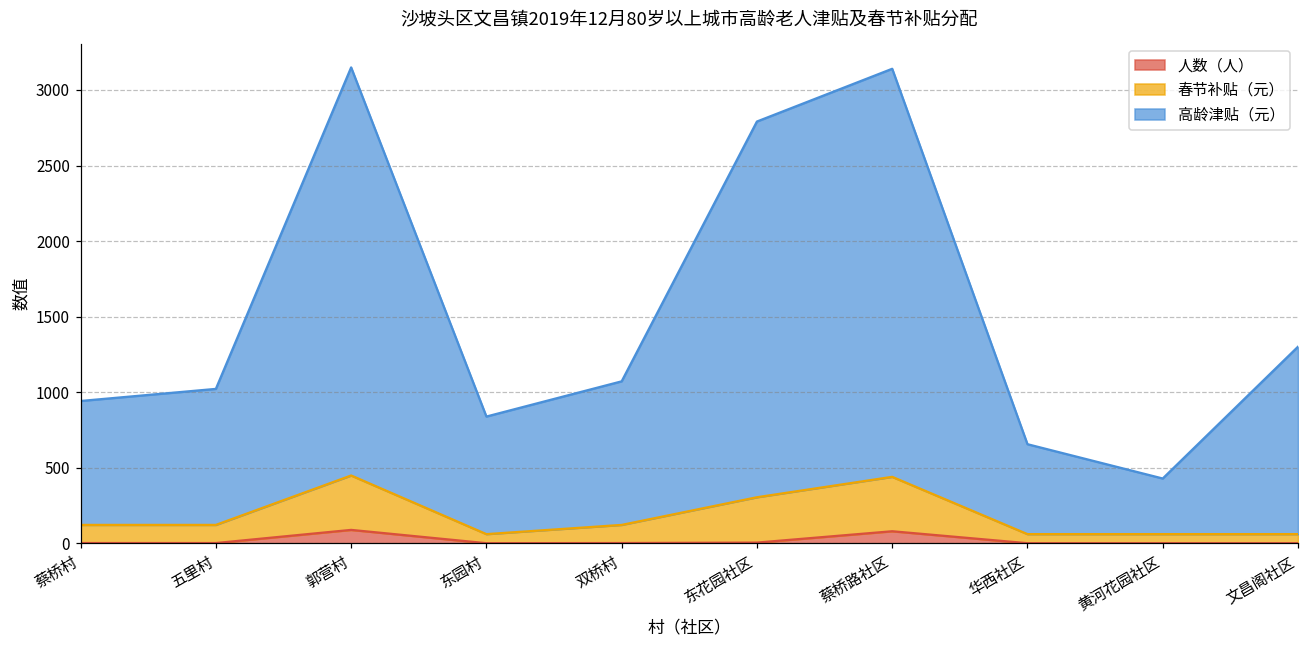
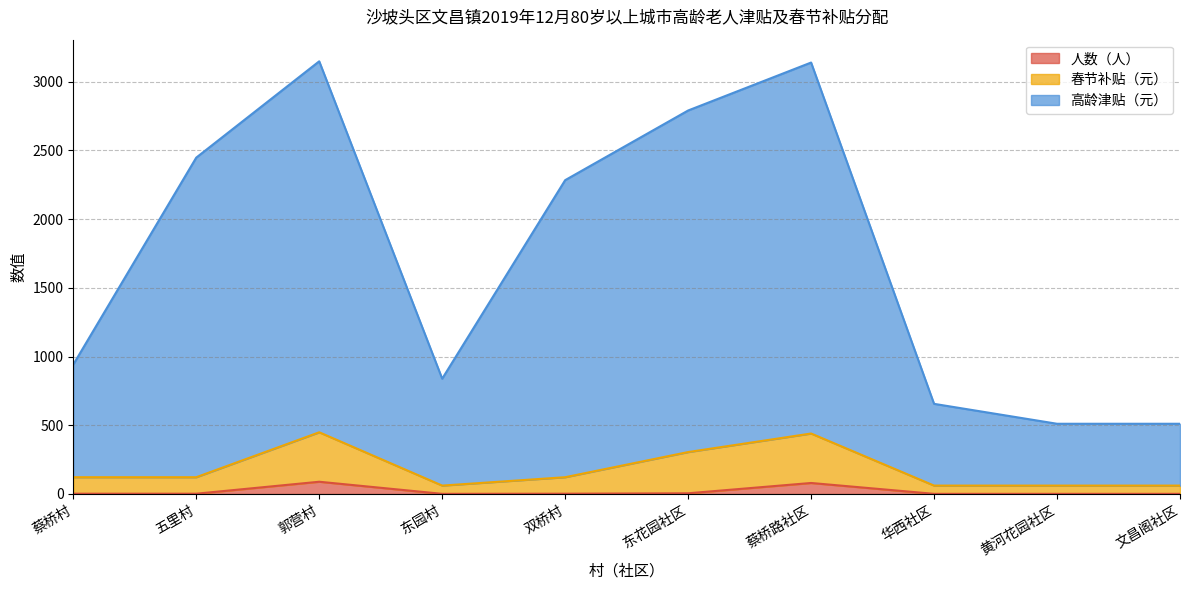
  {
    "人数（人）": {
      "蔡桥村": 0,
      "五里村": 0,
      "郭营村": 90,
      "东园村": 0,
      "双桥村": 0,
      "东花园社区": 10,
      "蔡桥路社区": 80,
      "华西社区": 0,
      "黄河花园社区": 0,
      "文昌阁社区": 0
    },
    "春节补贴（元）": {
      "蔡桥村": 120,
      "五里村": 120,
      "郭营村": 360,
      "东园村": 60,
      "双桥村": 120,
      "东花园社区": 300,
      "蔡桥路社区": 360,
      "华西社区": 60,
      "黄河花园社区": 60,
      "文昌阁社区": 60
    },
    "高龄津贴（元）": {
      "蔡桥村": 820,
-     "五里村": 900,
+     "五里村": 2330,
      "郭营村": 2700,
      "东园村": 780,
-     "双桥村": 950,
+     "双桥村": 2160,
      "东花园社区": 2490,
      "蔡桥路社区": 2700,
      "华西社区": 600,
-     "黄河花园社区": 370,
-     "文昌阁社区": 1240
+     "黄河花园社区": 450,
+     "文昌阁社区": 450
    }
  }
